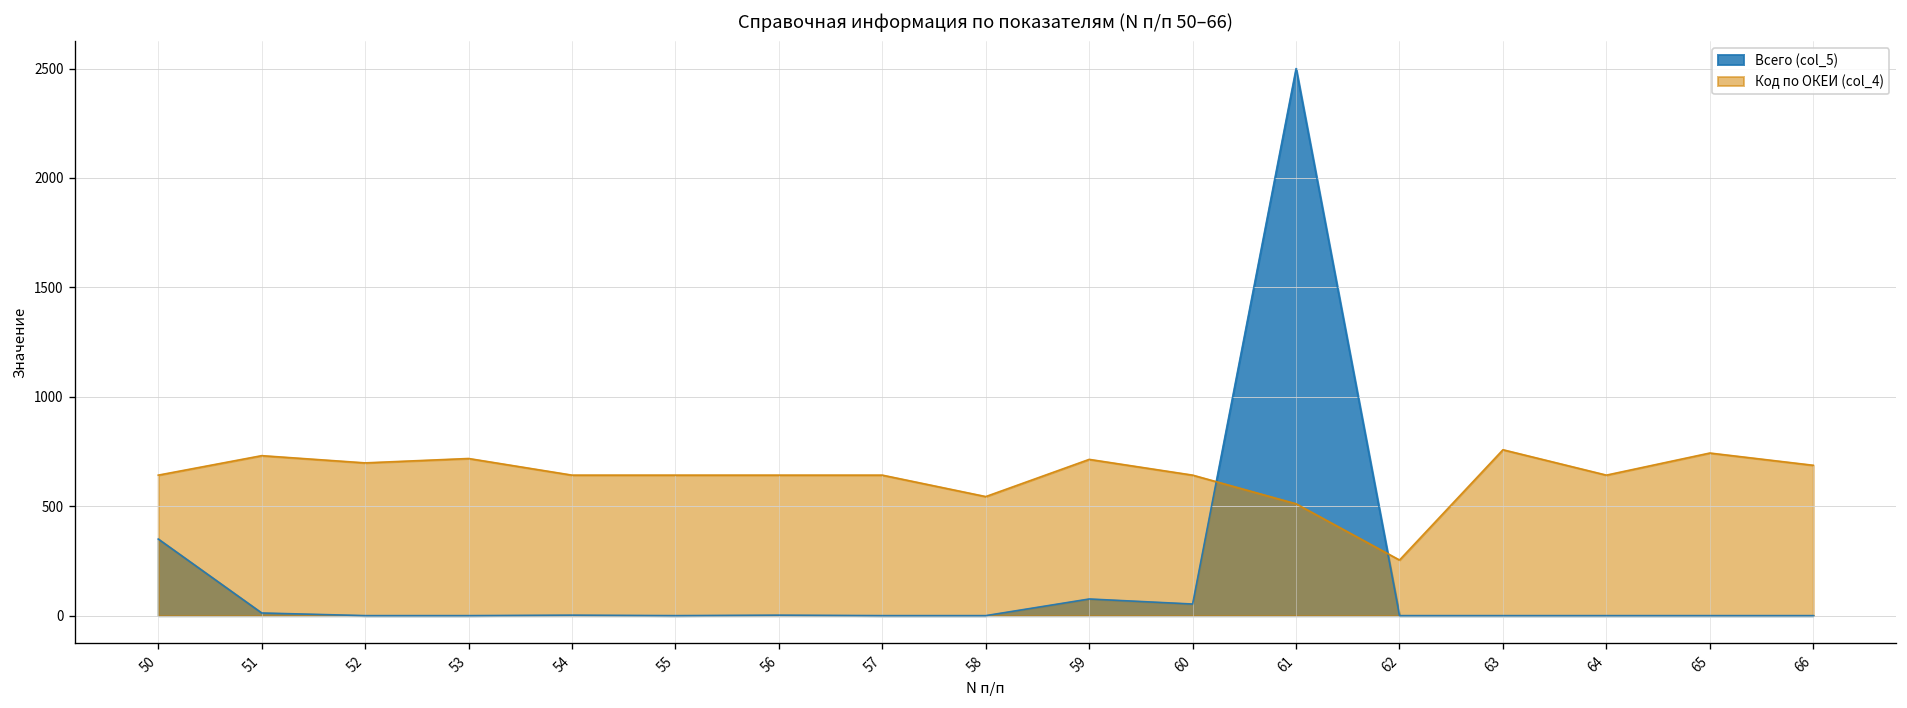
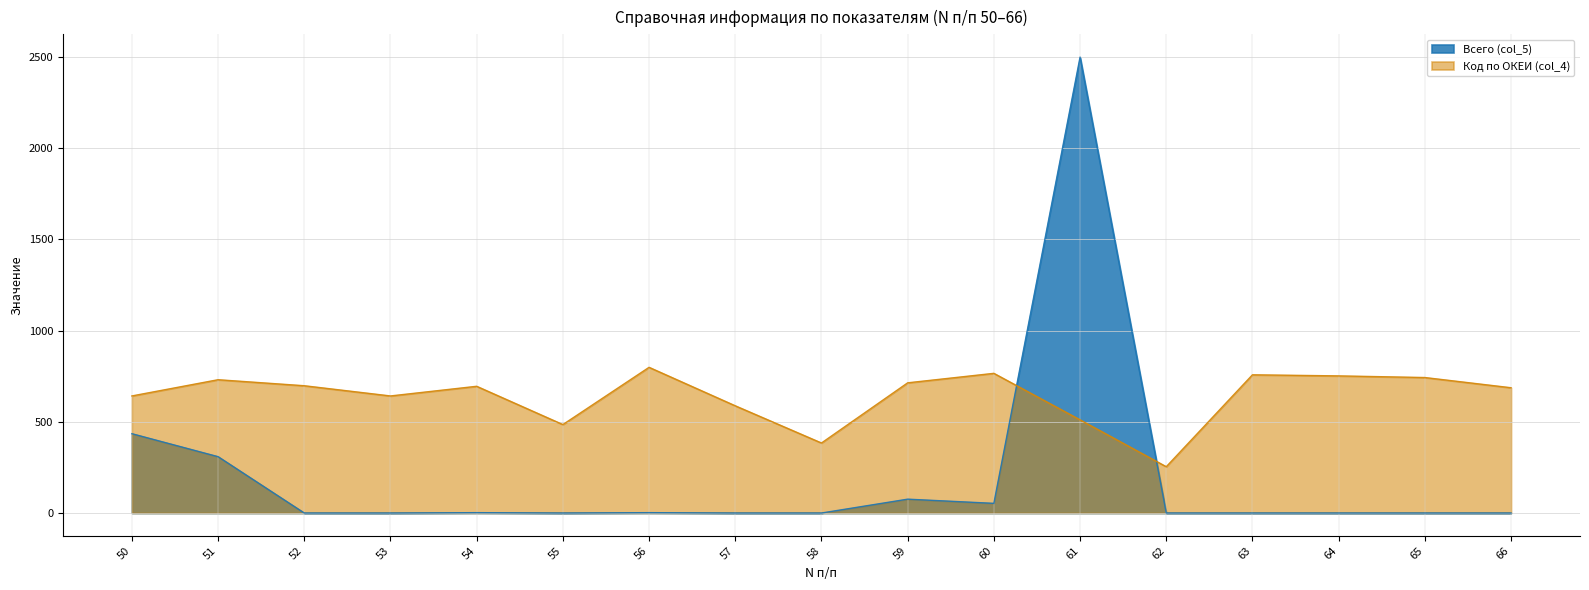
  {
    "Всего (col_5)": {
-     "50": 350,
-     "51": 10,
+     "50": 440,
+     "51": 310,
      "52": 0,
      "53": 0,
      "54": 0,
      "55": 0,
      "56": 0,
      "57": 0,
      "58": 0,
      "59": 80,
      "60": 50,
      "61": 2500,
      "62": 0,
      "63": 0,
      "64": 0,
      "65": 0,
      "66": 0
    },
    "Код по ОКЕИ (col_4)": {
      "50": 640,
      "51": 730,
      "52": 700,
-     "53": 720,
-     "54": 640,
-     "55": 640,
-     "56": 640,
-     "57": 640,
-     "58": 540,
+     "53": 640,
+     "54": 700,
+     "55": 490,
+     "56": 800,
+     "57": 590,
+     "58": 380,
      "59": 710,
-     "60": 640,
+     "60": 770,
      "61": 510,
      "62": 250,
      "63": 760,
-     "64": 640,
+     "64": 750,
      "65": 740,
      "66": 690
    }
  }
